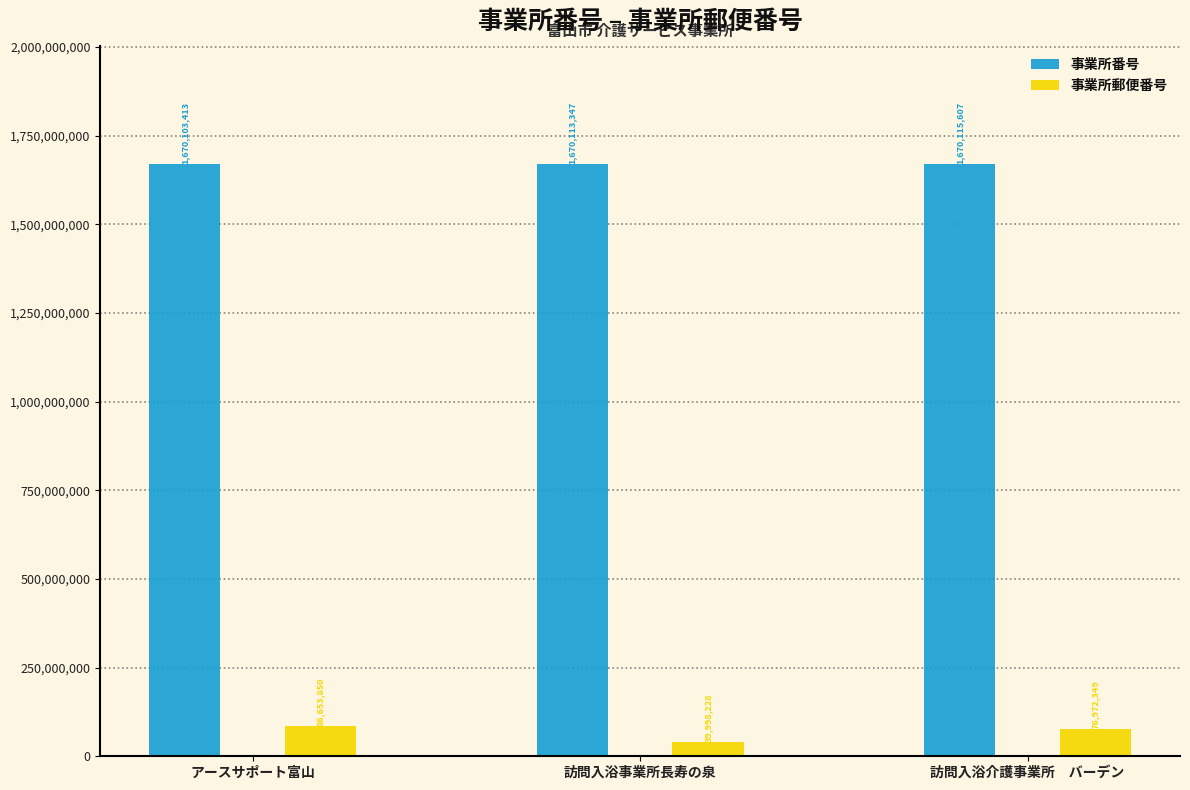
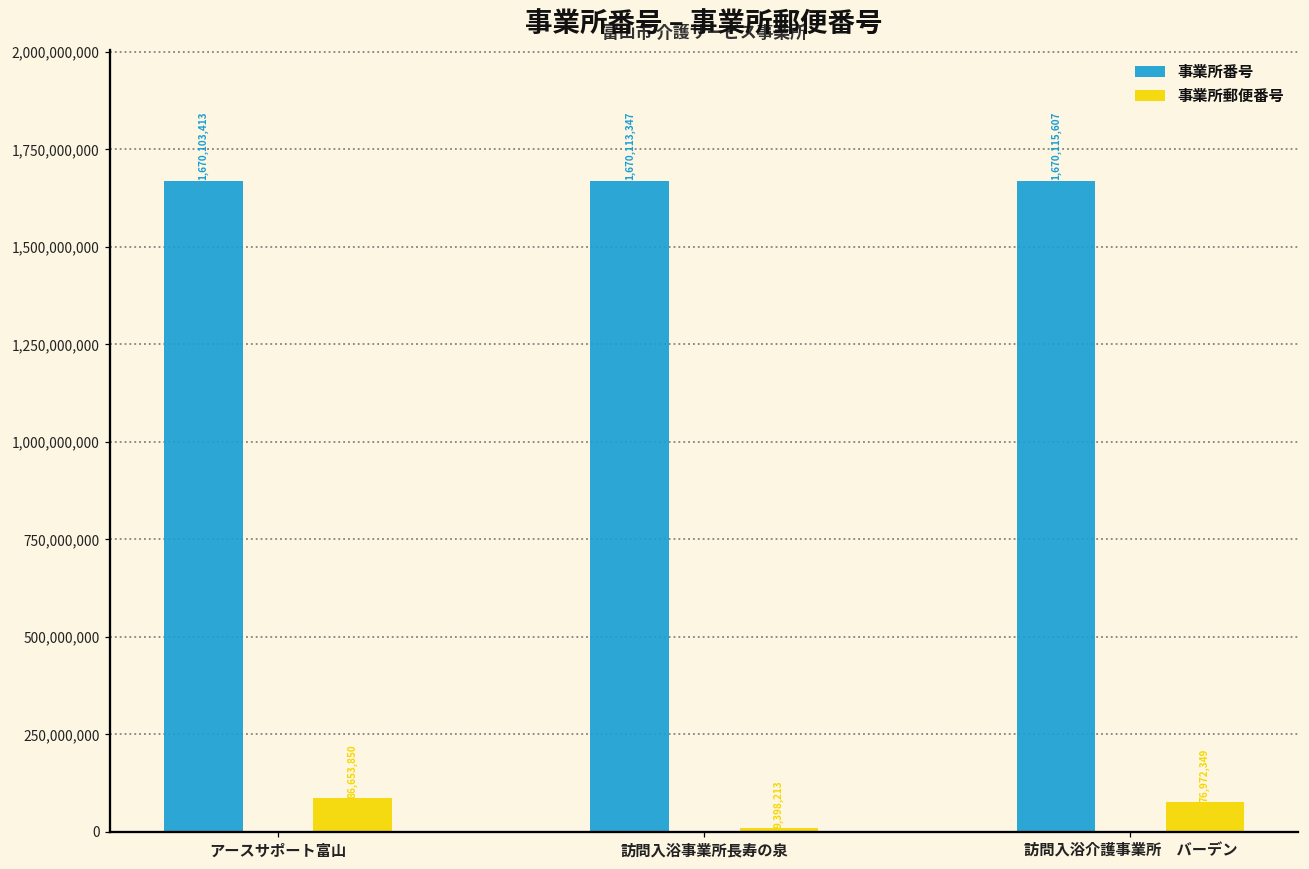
  {
    "事業所番号": {
      "アースサポート富山": "1,670,103,413",
      "訪問入浴事業所長寿の泉": "1,670,113,347",
      "訪問入浴介護事業所 バーデン": "1,670,115,607"
    },
    "事業所郵便番号": {
      "アースサポート富山": "86,653,850",
-     "訪問入浴事業所長寿の泉": "39,998,228",
+     "訪問入浴事業所長寿の泉": "9,398,213",
      "訪問入浴介護事業所 バーデン": "76,972,349"
    }
  }
